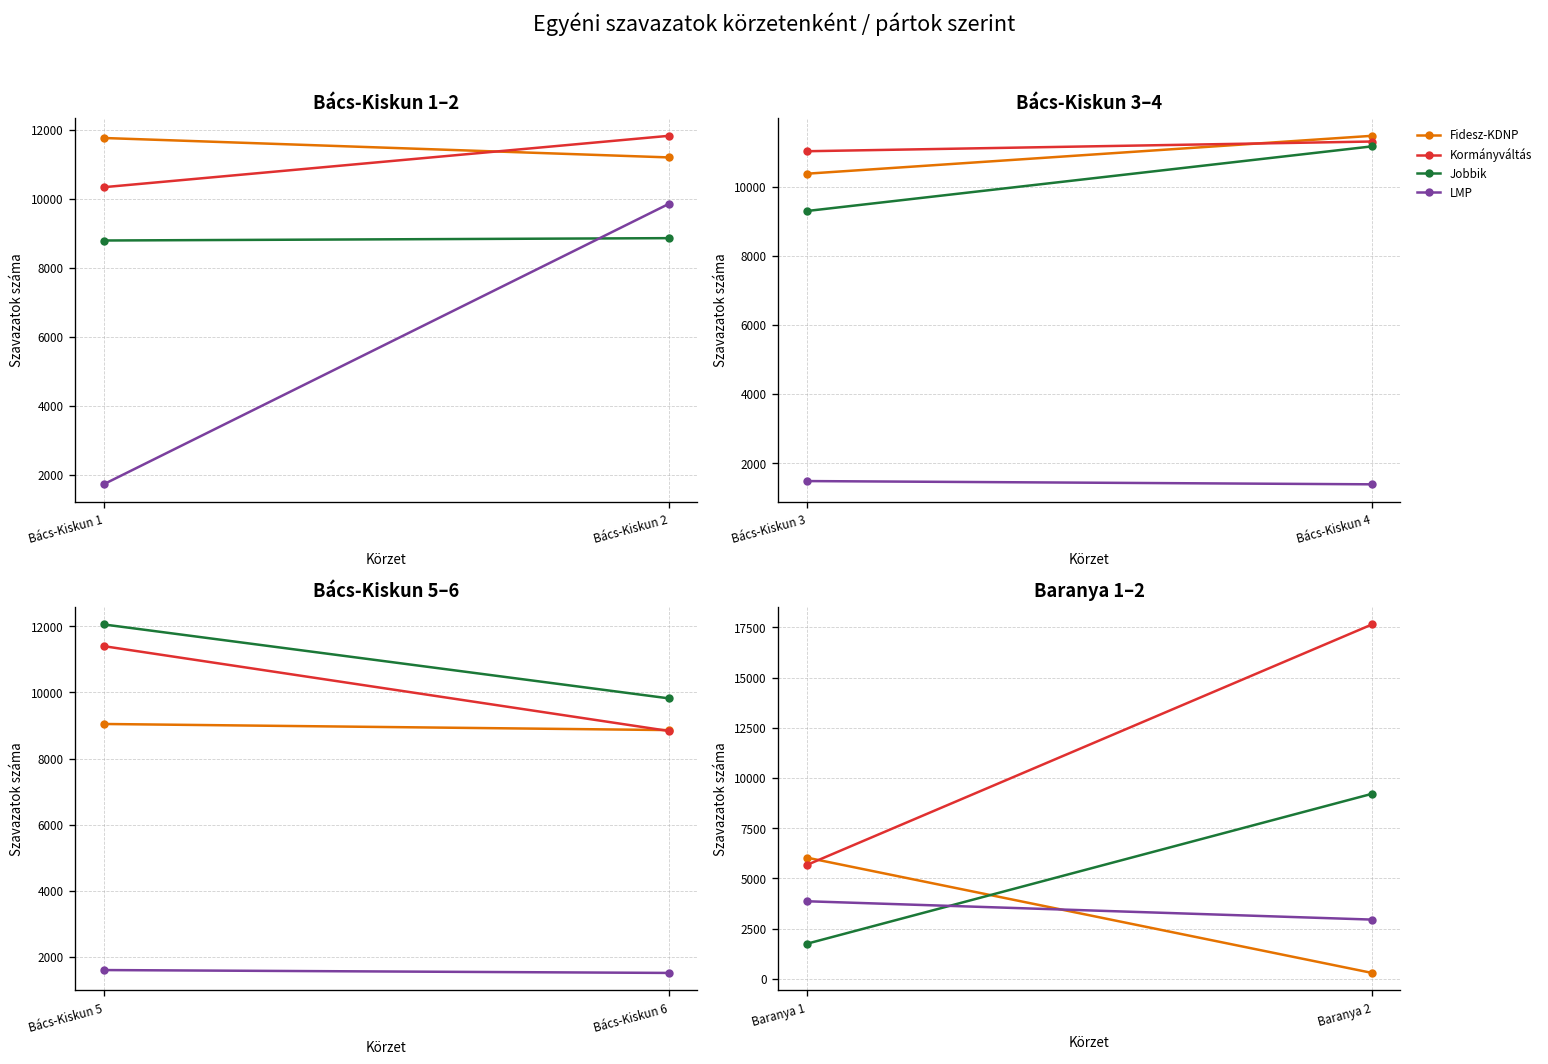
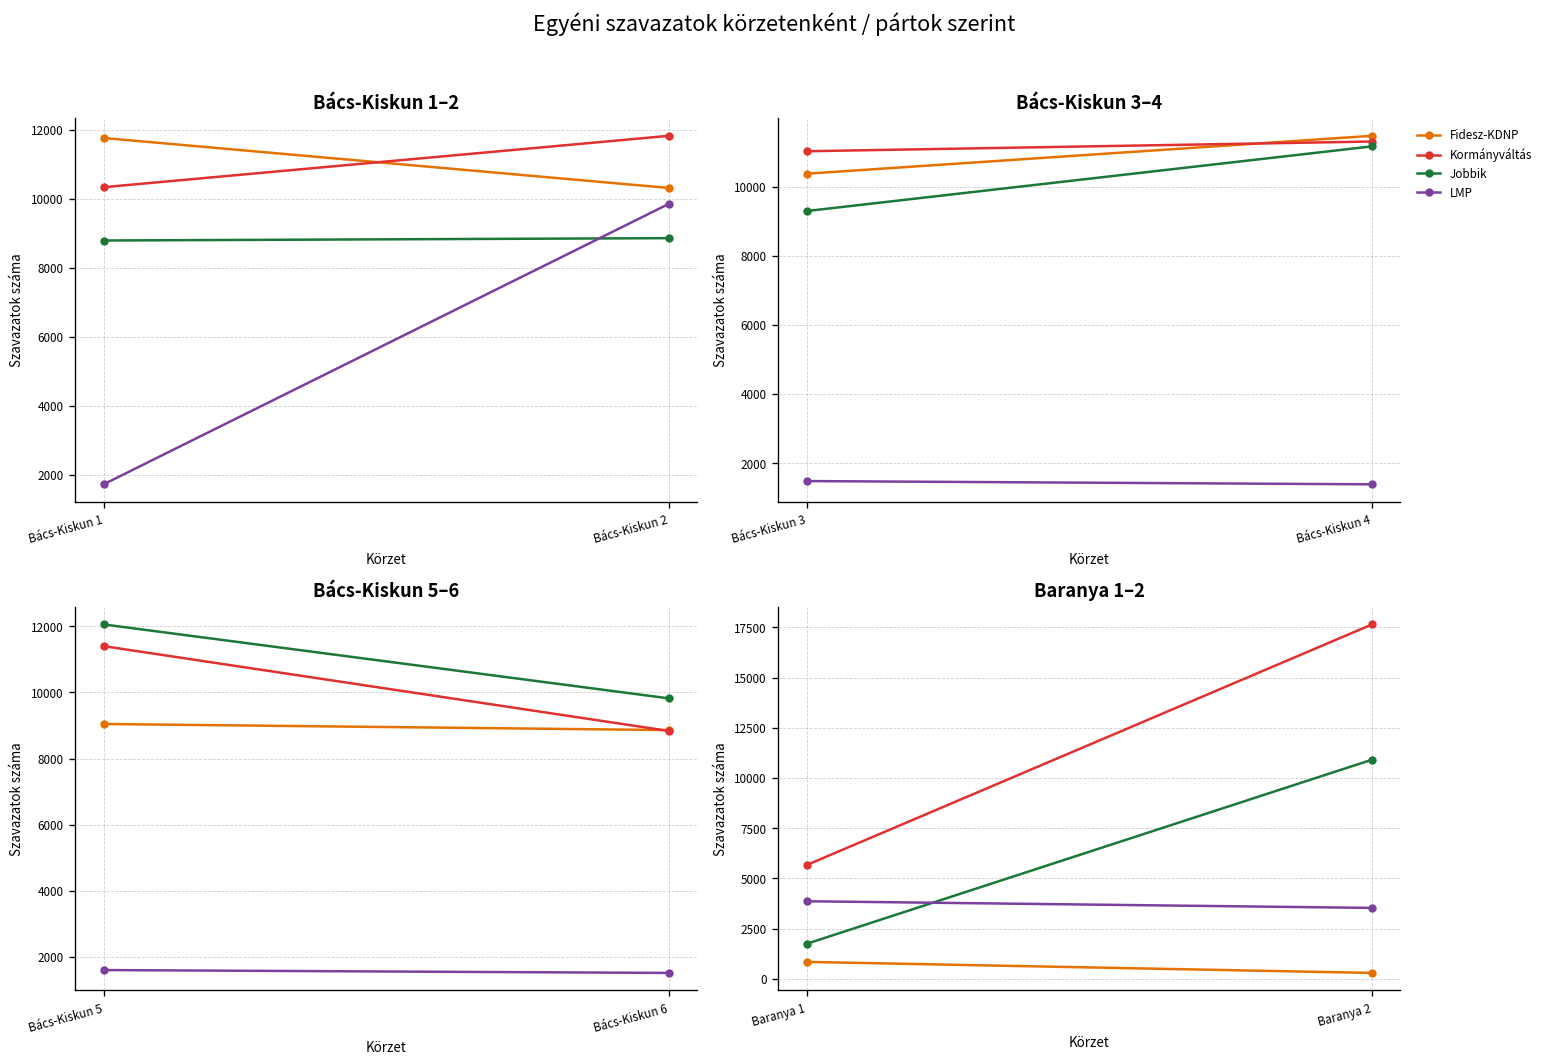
  {
    "Bács-Kiskun 1–2": {
      "Fidesz-KDNP": {
        "Bács-Kiskun 1": 11800,
-       "Bács-Kiskun 2": 11200
+       "Bács-Kiskun 2": 10300
      },
      "Kormányváltás": {
        "Bács-Kiskun 1": 10300,
        "Bács-Kiskun 2": 11800
      },
      "Jobbik": {
        "Bács-Kiskun 1": 8800,
        "Bács-Kiskun 2": 8900
      },
      "LMP": {
        "Bács-Kiskun 1": 1700,
        "Bács-Kiskun 2": 9900
      }
    },
    "Bács-Kiskun 3–4": {
      "Fidesz-KDNP": {
        "Bács-Kiskun 3": 10400,
        "Bács-Kiskun 4": 11500
      },
      "Kormányváltás": {
        "Bács-Kiskun 3": 11000,
        "Bács-Kiskun 4": 11300
      },
      "Jobbik": {
        "Bács-Kiskun 3": 9300,
        "Bács-Kiskun 4": 11200
      },
      "LMP": {
        "Bács-Kiskun 3": 1500,
        "Bács-Kiskun 4": 1400
      }
    },
    "Bács-Kiskun 5–6": {
      "Fidesz-KDNP": {
        "Bács-Kiskun 5": 9000
      },
      "Kormányváltás": {
        "Bács-Kiskun 5": 11400
      },
      "Jobbik": {
        "Bács-Kiskun 5": 12100,
        "Bács-Kiskun 6": 9800
      },
      "LMP": {
        "Bács-Kiskun 5": 1600,
        "Bács-Kiskun 6": 1500
      }
    },
    "Baranya 1–2": {
      "Fidesz-KDNP": {
-       "Baranya 1": 6000,
+       "Baranya 1": 800,
        "Baranya 2": 300
      },
      "Kormányváltás": {
        "Baranya 1": 5700,
        "Baranya 2": 17700
      },
      "Jobbik": {
        "Baranya 1": 1700,
-       "Baranya 2": 9200
+       "Baranya 2": 10900
      },
      "LMP": {
        "Baranya 1": 3900,
-       "Baranya 2": 3000
+       "Baranya 2": 3500
      }
    }
  }
